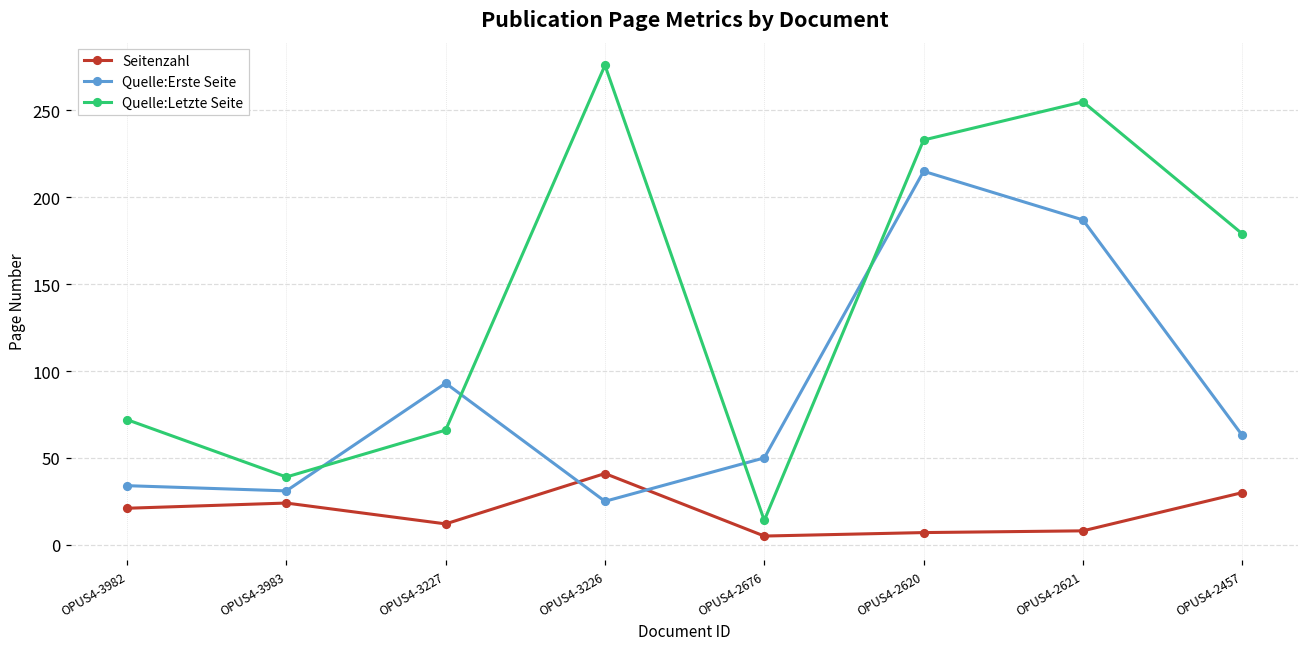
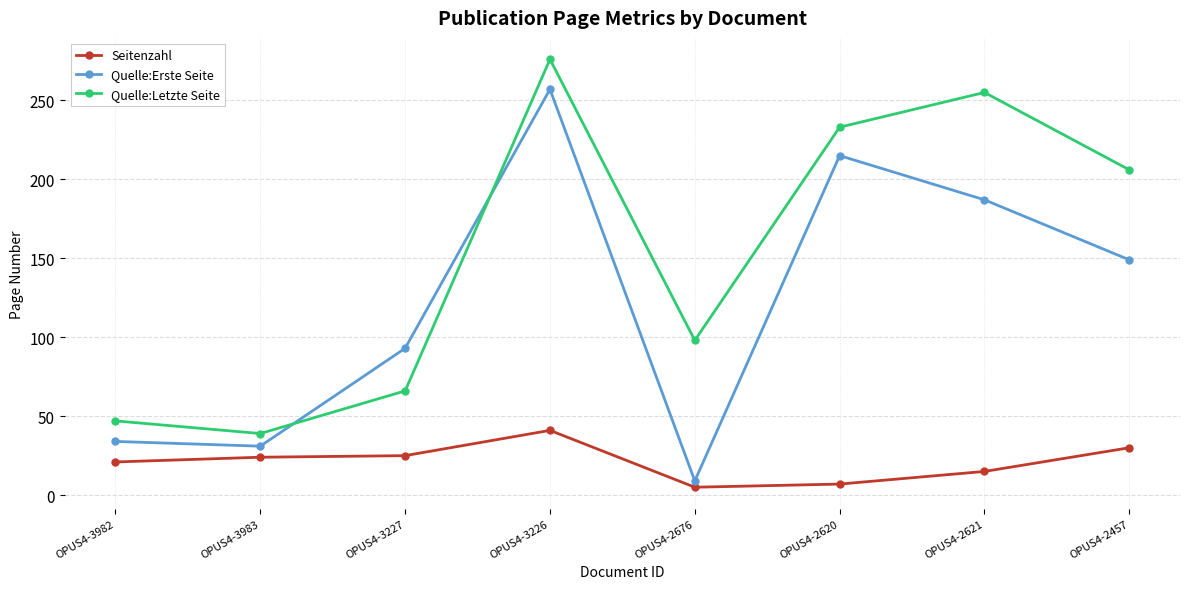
  {
    "Seitenzahl": {
      "OPUS4-3982": 21,
      "OPUS4-3983": 24,
-     "OPUS4-3227": 12,
+     "OPUS4-3227": 25,
      "OPUS4-3226": 41,
      "OPUS4-2676": 5,
      "OPUS4-2620": 7,
-     "OPUS4-2621": 8,
+     "OPUS4-2621": 15,
      "OPUS4-2457": 30
    },
    "Quelle:Erste Seite": {
      "OPUS4-3982": 34,
      "OPUS4-3983": 31,
      "OPUS4-3227": 93,
-     "OPUS4-3226": 25,
-     "OPUS4-2676": 50,
+     "OPUS4-3226": 257,
+     "OPUS4-2676": 9,
      "OPUS4-2620": 215,
      "OPUS4-2621": 187,
-     "OPUS4-2457": 63
+     "OPUS4-2457": 149
    },
    "Quelle:Letzte Seite": {
-     "OPUS4-3982": 72,
+     "OPUS4-3982": 47,
      "OPUS4-3983": 39,
      "OPUS4-3227": 66,
      "OPUS4-3226": 276,
-     "OPUS4-2676": 14,
+     "OPUS4-2676": 98,
      "OPUS4-2620": 233,
      "OPUS4-2621": 255,
-     "OPUS4-2457": 179
+     "OPUS4-2457": 206
    }
  }
